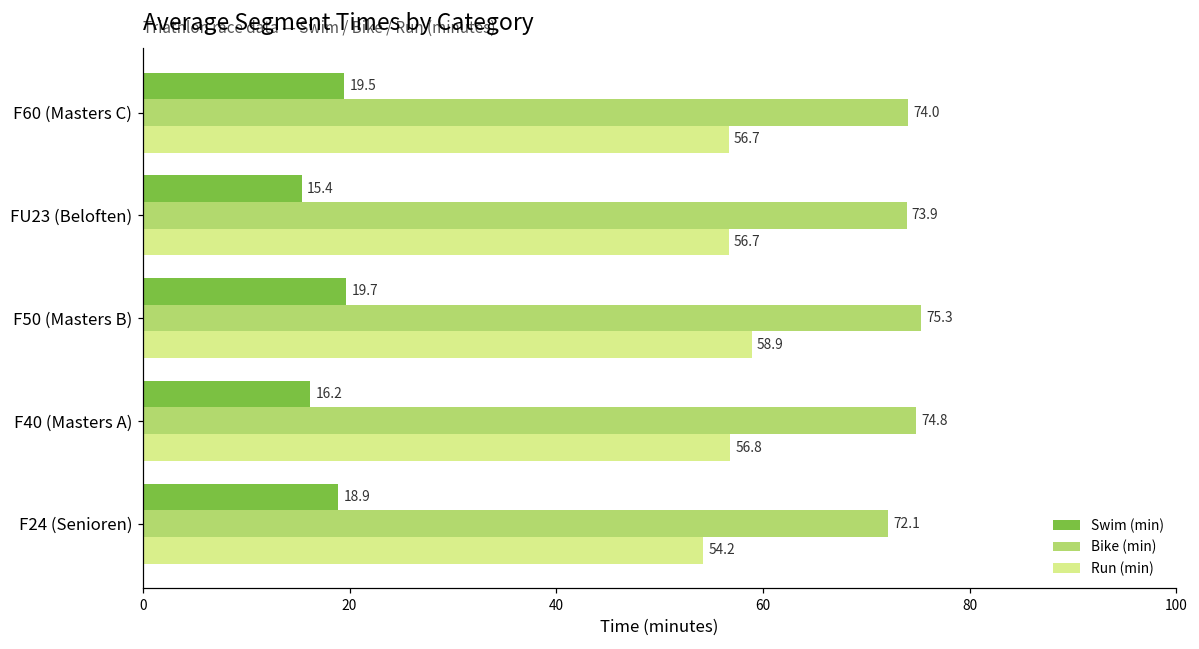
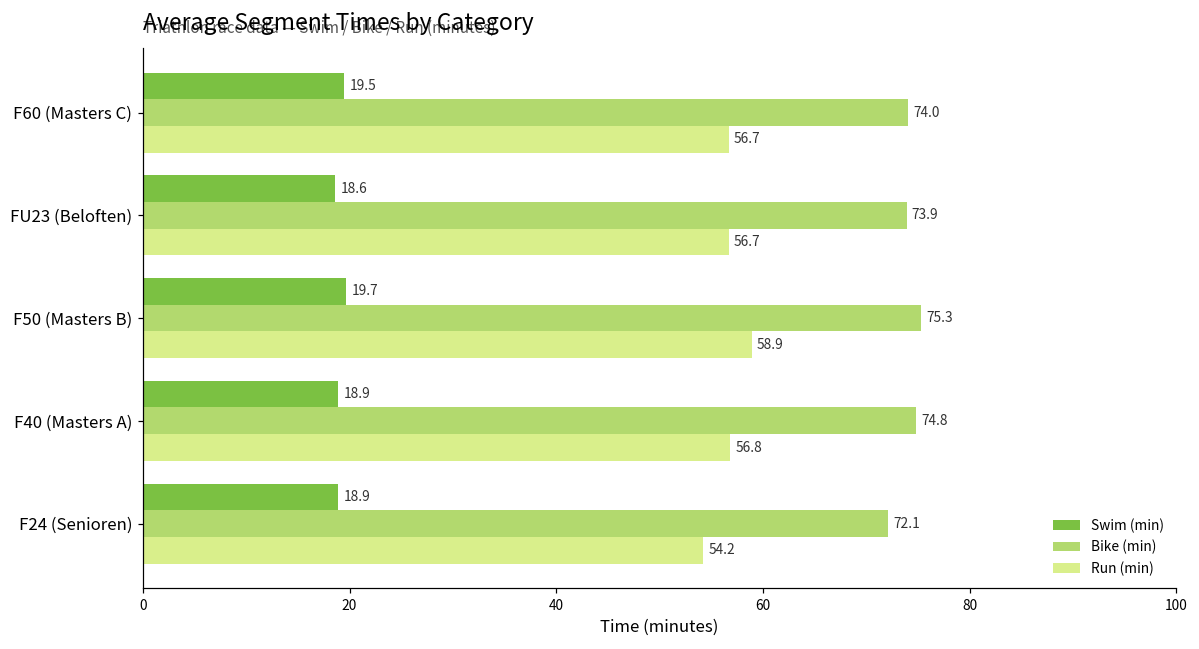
  {
    "Swim (min)": {
      "F60 (Masters C)": 19.5,
-     "FU23 (Beloften)": 15.4,
+     "FU23 (Beloften)": 18.6,
      "F50 (Masters B)": 19.7,
-     "F40 (Masters A)": 16.2,
+     "F40 (Masters A)": 18.9,
      "F24 (Senioren)": 18.9
    }
  }
